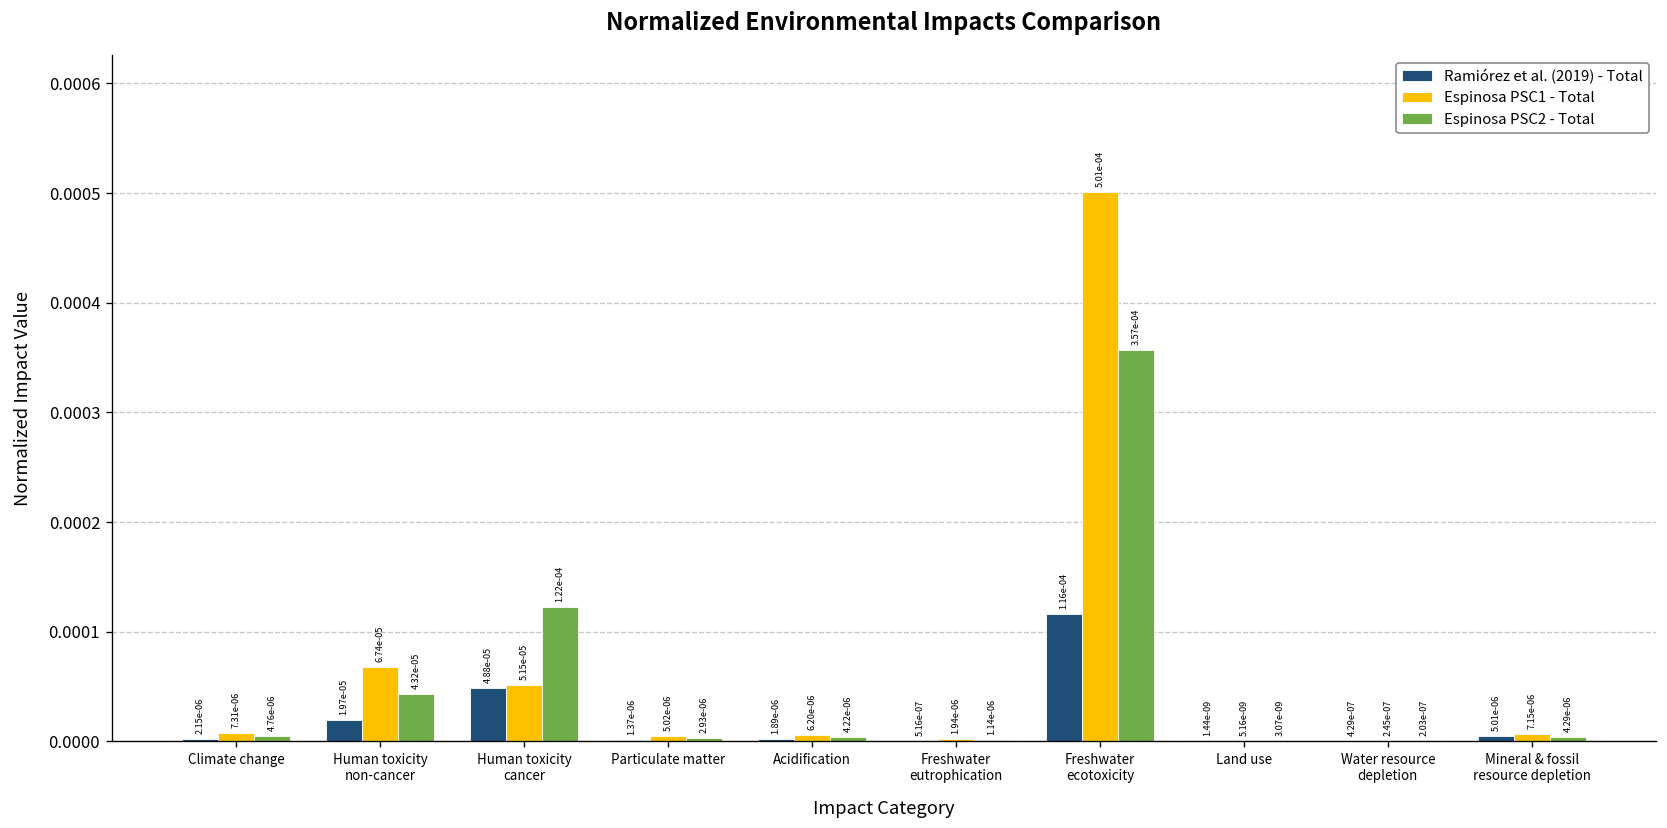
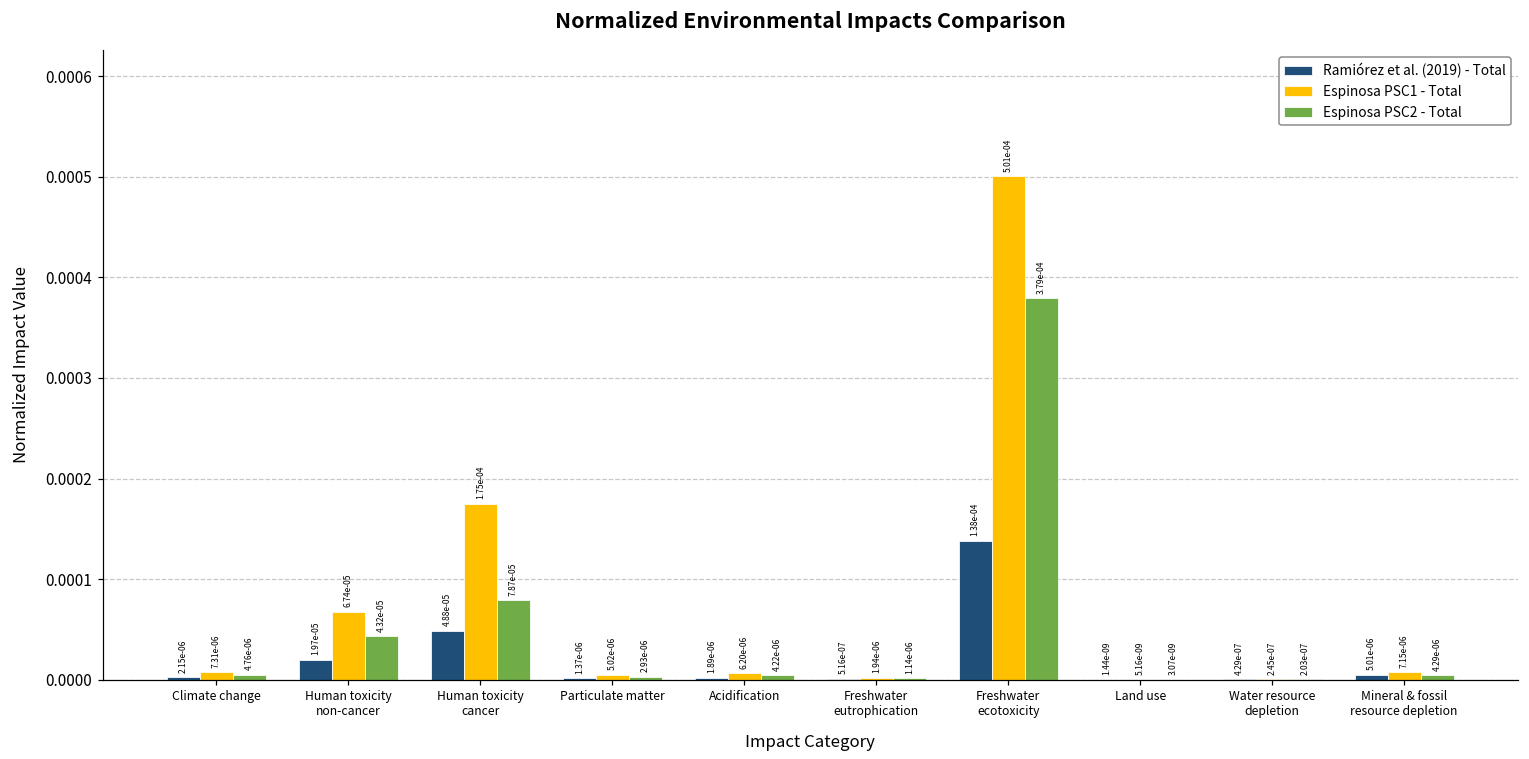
  {
    "Ramiórez et al. (2019) - Total": {
      "Climate change": "2.15e-06",
      "Human toxicity non-cancer": "1.97e-05",
      "Human toxicity cancer": "4.88e-05",
      "Particulate matter": "1.37e-06",
      "Acidification": "1.89e-06",
      "Freshwater eutrophication": "5.16e-07",
-     "Freshwater ecotoxicity": "1.16e-04",
+     "Freshwater ecotoxicity": "1.38e-04",
      "Land use": "1.44e-09",
      "Water resource depletion": "4.29e-07",
      "Mineral & fossil resource depletion": "5.01e-06"
    },
    "Espinosa PSC1 - Total": {
      "Climate change": "7.31e-06",
      "Human toxicity non-cancer": "6.74e-05",
-     "Human toxicity cancer": "5.15e-05",
+     "Human toxicity cancer": "1.75e-04",
      "Particulate matter": "5.02e-06",
      "Acidification": "6.20e-06",
      "Freshwater eutrophication": "1.94e-06",
      "Freshwater ecotoxicity": "5.01e-04",
      "Land use": "5.16e-09",
      "Water resource depletion": "2.45e-07",
      "Mineral & fossil resource depletion": "7.15e-06"
    },
    "Espinosa PSC2 - Total": {
      "Climate change": "4.76e-06",
      "Human toxicity non-cancer": "4.32e-05",
-     "Human toxicity cancer": "1.22e-04",
+     "Human toxicity cancer": "7.87e-05",
      "Particulate matter": "2.93e-06",
      "Acidification": "4.22e-06",
      "Freshwater eutrophication": "1.14e-06",
-     "Freshwater ecotoxicity": "3.57e-04",
+     "Freshwater ecotoxicity": "3.79e-04",
      "Land use": "3.07e-09",
      "Water resource depletion": "2.03e-07",
      "Mineral & fossil resource depletion": "4.29e-06"
    }
  }
